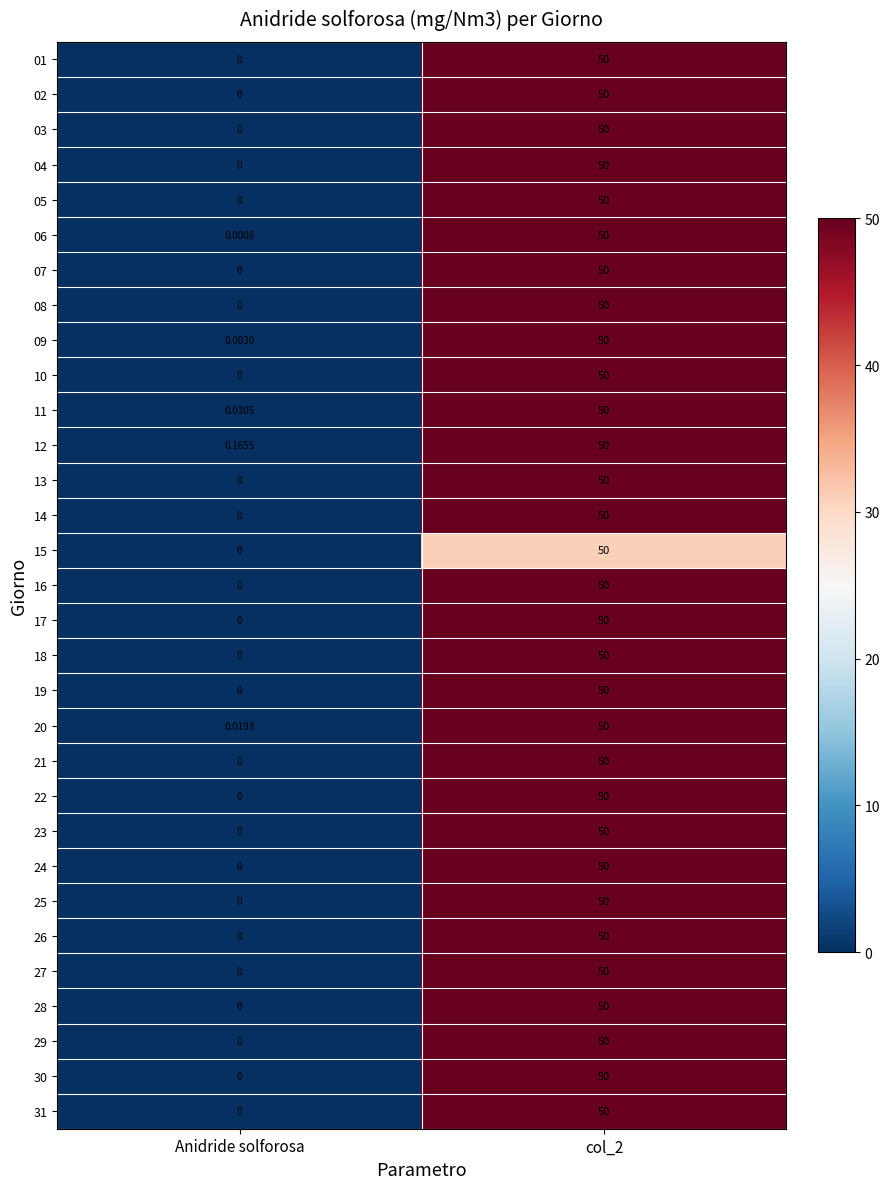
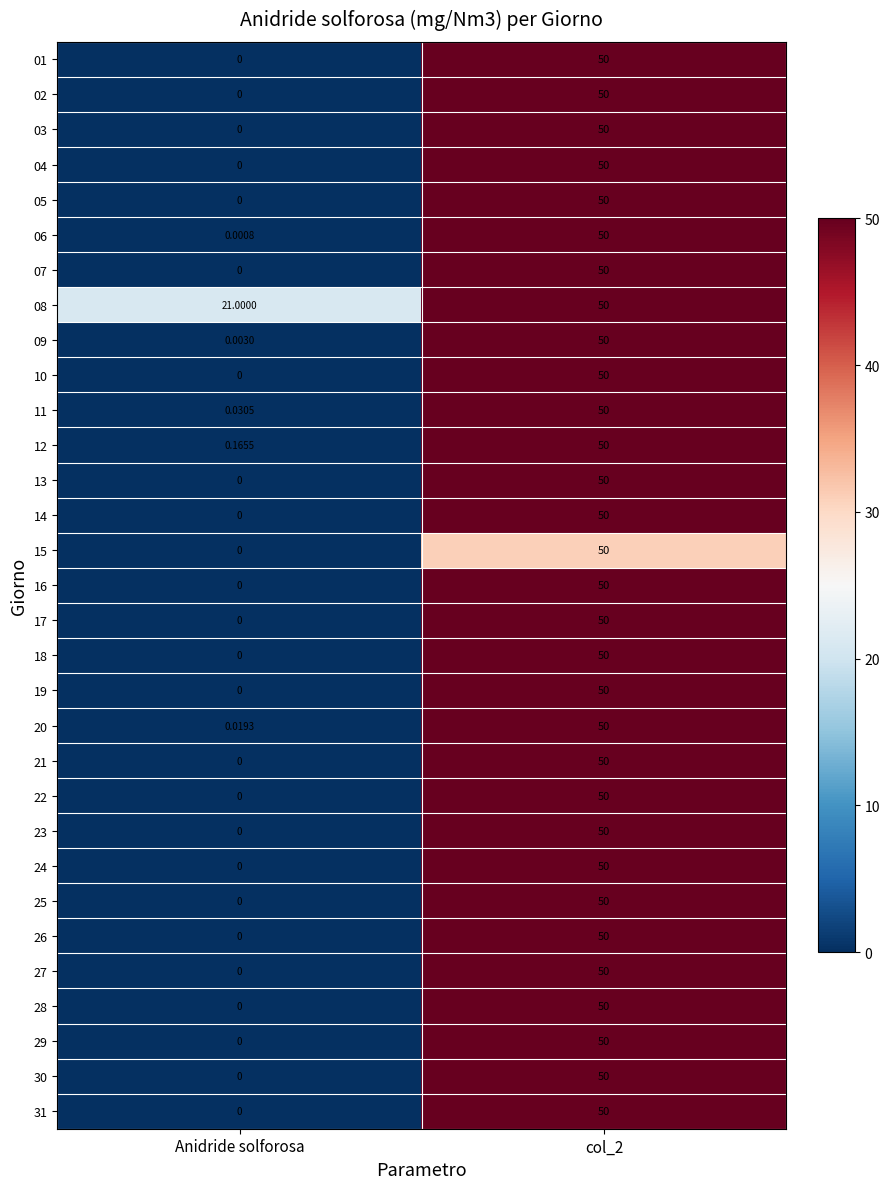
  {
    "01": {
      "Anidride solforosa": 0,
      "col_2": 50
    },
    "02": {
      "Anidride solforosa": 0,
      "col_2": 50
    },
    "03": {
      "Anidride solforosa": 0,
      "col_2": 50
    },
    "04": {
      "Anidride solforosa": 0,
      "col_2": 50
    },
    "05": {
      "Anidride solforosa": 0,
      "col_2": 50
    },
    "06": {
      "Anidride solforosa": 0.0008,
      "col_2": 50
    },
    "07": {
      "Anidride solforosa": 0,
      "col_2": 50
    },
    "08": {
-     "Anidride solforosa": 0,
+     "Anidride solforosa": 21.0000,
      "col_2": 50
    },
    "09": {
      "Anidride solforosa": 0.0030,
      "col_2": 50
    },
    "10": {
      "Anidride solforosa": 0,
      "col_2": 50
    },
    "11": {
      "Anidride solforosa": 0.0305,
      "col_2": 50
    },
    "12": {
      "Anidride solforosa": 0.1655,
      "col_2": 50
    },
    "13": {
      "Anidride solforosa": 0,
      "col_2": 50
    },
    "14": {
      "Anidride solforosa": 0,
      "col_2": 50
    },
    "15": {
      "Anidride solforosa": 0,
      "col_2": 50
    },
    "16": {
      "Anidride solforosa": 0,
      "col_2": 50
    },
    "17": {
      "Anidride solforosa": 0,
      "col_2": 50
    },
    "18": {
      "Anidride solforosa": 0,
      "col_2": 50
    },
    "19": {
      "Anidride solforosa": 0,
      "col_2": 50
    },
    "20": {
      "Anidride solforosa": 0.0193,
      "col_2": 50
    },
    "21": {
      "Anidride solforosa": 0,
      "col_2": 50
    },
    "22": {
      "Anidride solforosa": 0,
      "col_2": 50
    },
    "23": {
      "Anidride solforosa": 0,
      "col_2": 50
    },
    "24": {
      "Anidride solforosa": 0,
      "col_2": 50
    },
    "25": {
      "Anidride solforosa": 0,
      "col_2": 50
    },
    "26": {
      "Anidride solforosa": 0,
      "col_2": 50
    },
    "27": {
      "Anidride solforosa": 0,
      "col_2": 50
    },
    "28": {
      "Anidride solforosa": 0,
      "col_2": 50
    },
    "29": {
      "Anidride solforosa": 0,
      "col_2": 50
    },
    "30": {
      "Anidride solforosa": 0,
      "col_2": 50
    },
    "31": {
      "Anidride solforosa": 0,
      "col_2": 50
    }
  }
